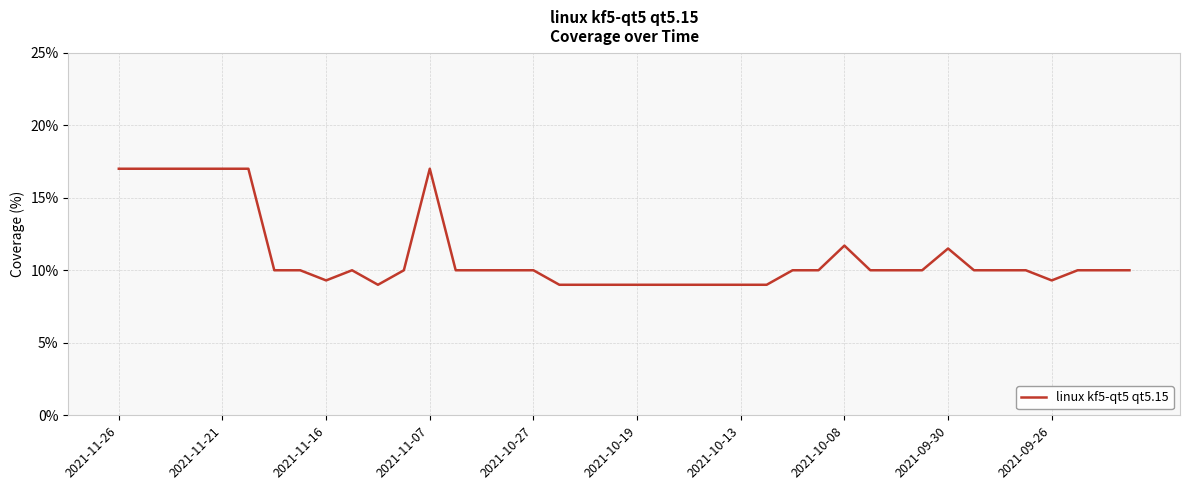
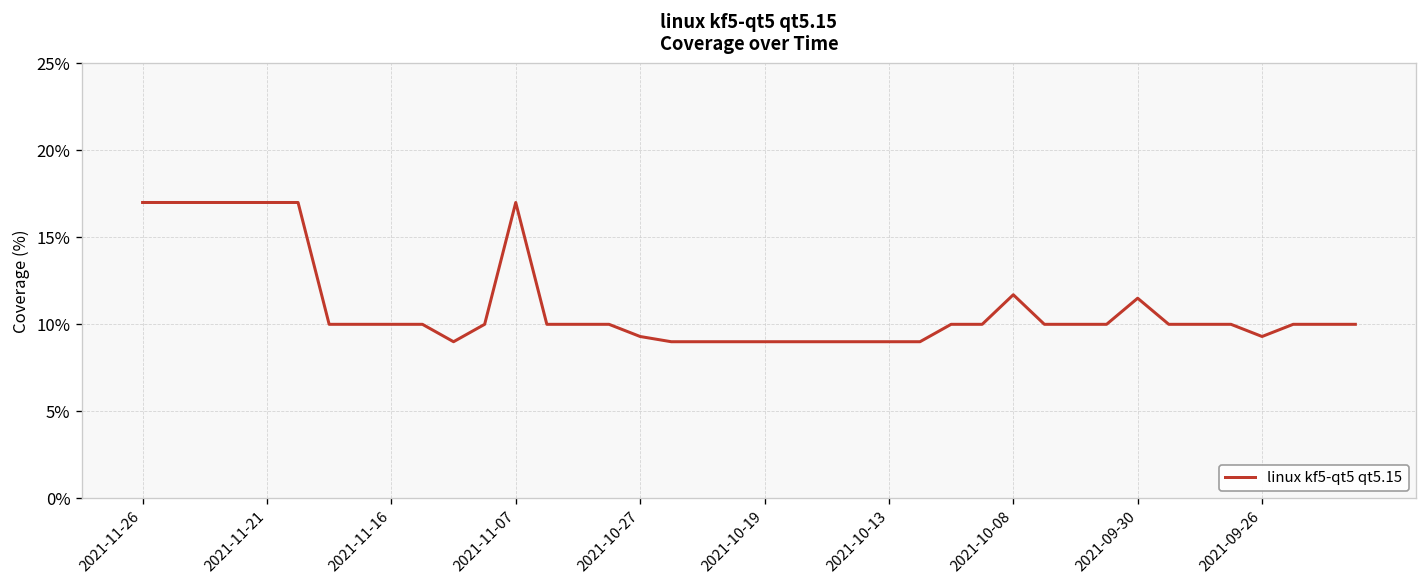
  {
    "2021-11-26": "17.0%",
    "2021-11-21": "17.0%",
-   "2021-11-16": "9.3%",
+   "2021-11-16": "10.0%",
    "2021-11-07": "17.0%",
-   "2021-10-27": "10.0%",
+   "2021-10-27": "9.3%",
    "2021-10-19": "9.0%",
    "2021-10-13": "9.0%",
    "2021-10-08": "11.7%",
    "2021-09-30": "11.5%",
    "2021-09-26": "9.3%"
  }
